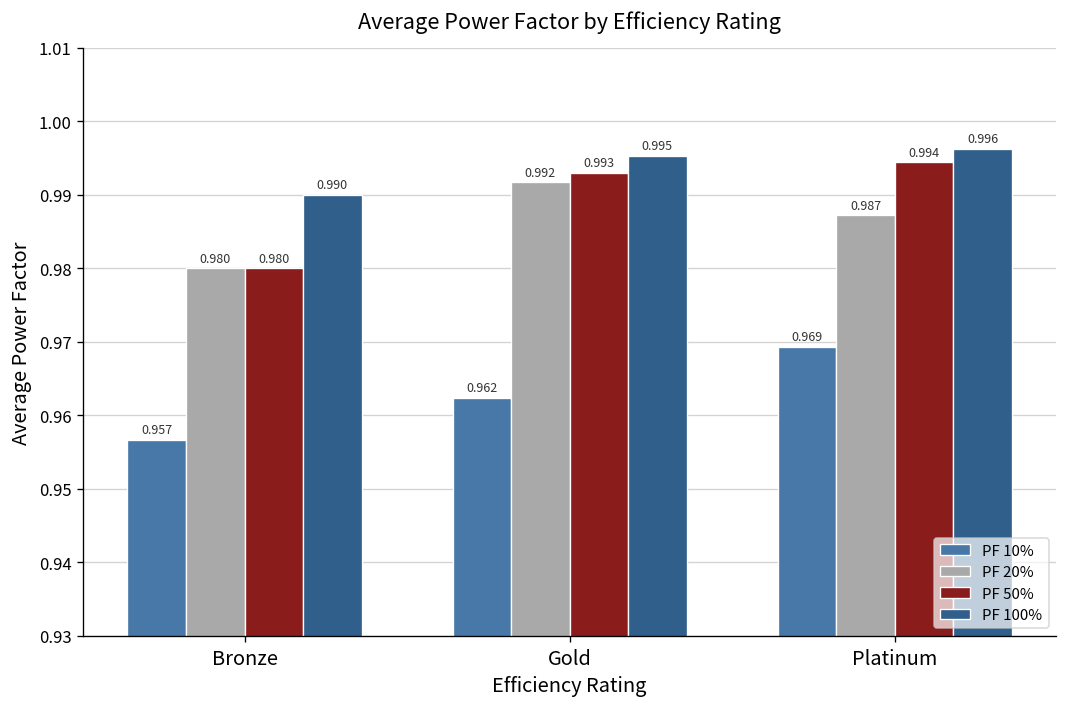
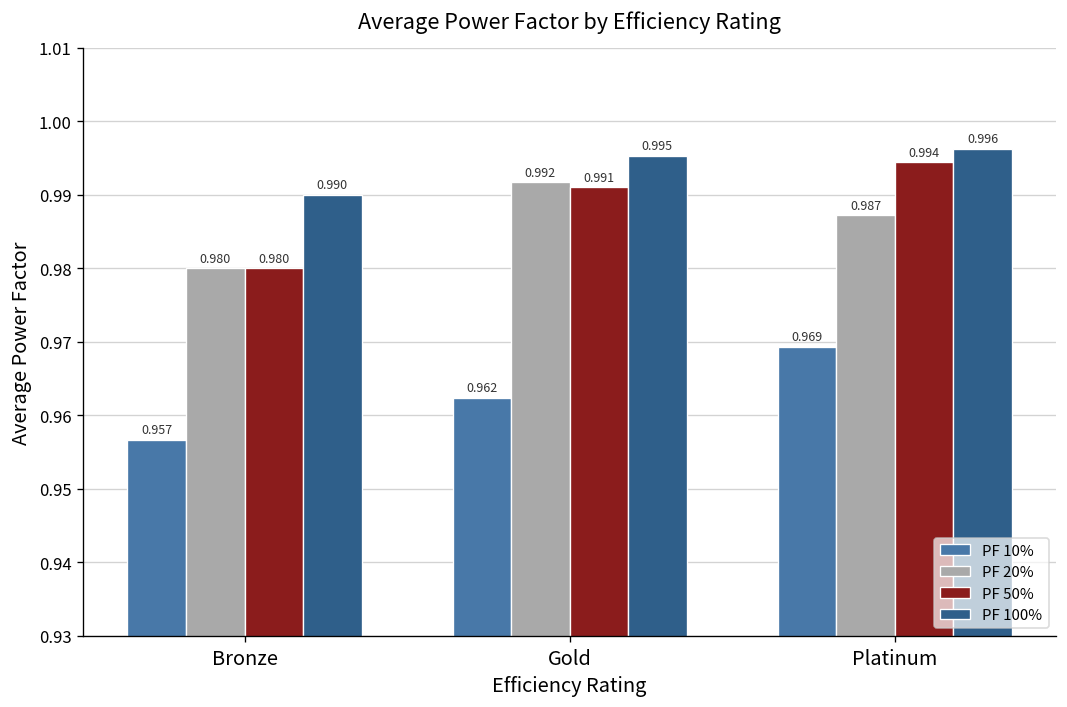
  {
    "PF 20%": {
      "Bronze": 0.980,
      "Gold": 0.992,
      "Platinum": 0.987
    },
    "PF 50%": {
      "Bronze": 0.980,
-     "Gold": 0.993,
+     "Gold": 0.991,
      "Platinum": 0.994
    }
  }
